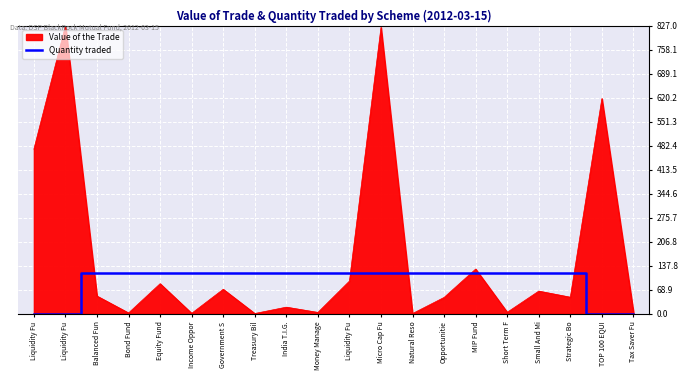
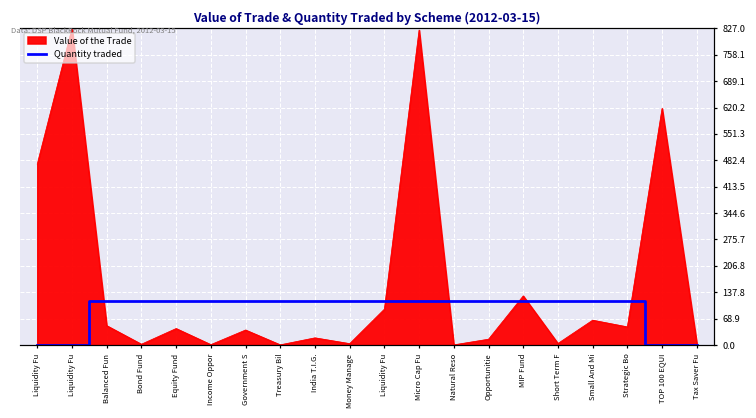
  {
    "Value of the Trade": {
      "Balanced Fun": 50,
      "Bond Fund": 0,
-     "Equity Fund": 90,
+     "Equity Fund": 40,
      "Income Oppor": 0,
-     "Government S": 70,
+     "Government S": 40,
      "Treasury Bil": 0,
      "India T.I.G.": 20,
      "Money Manage": 0,
      "Micro Cap Fu": 820,
      "Natural Reso": 0,
-     "Opportunitie": 50,
+     "Opportunitie": 20,
      "MIP Fund": 130,
      "Short Term F": 0,
      "Small And Mi": 60,
      "Strategic Bo": 50,
      "TOP 100 EQUI": 620
    },
    "Quantity traded": {
      "Balanced Fun": 120,
      "Bond Fund": 120,
      "Equity Fund": 120,
      "Income Oppor": 120,
      "Government S": 120,
      "Treasury Bil": 120,
      "India T.I.G.": 120,
      "Money Manage": 120,
      "Micro Cap Fu": 120,
      "Natural Reso": 120,
      "Opportunitie": 120,
      "MIP Fund": 120,
      "Short Term F": 120,
      "Small And Mi": 120,
      "Strategic Bo": 120,
      "TOP 100 EQUI": 0
    }
  }
